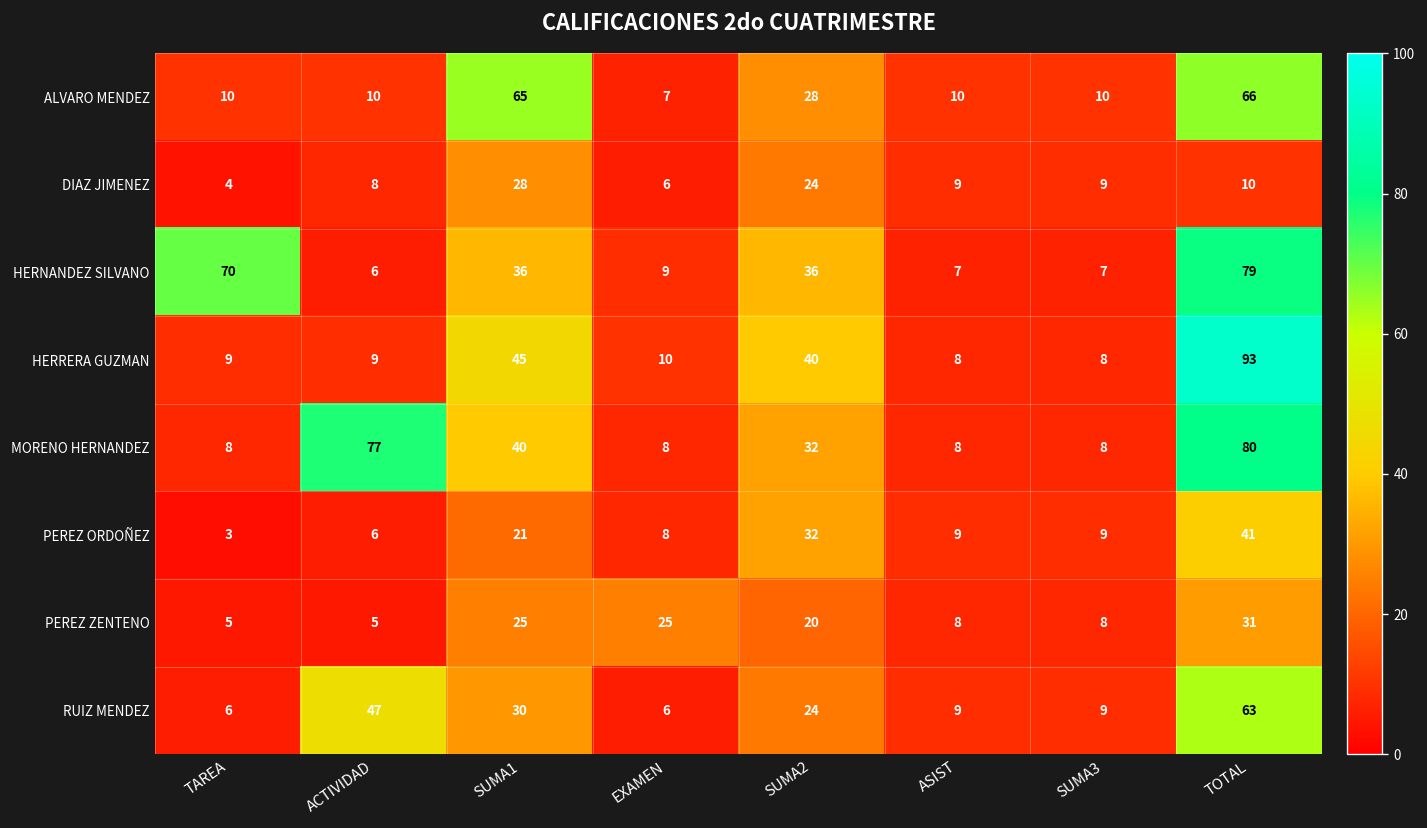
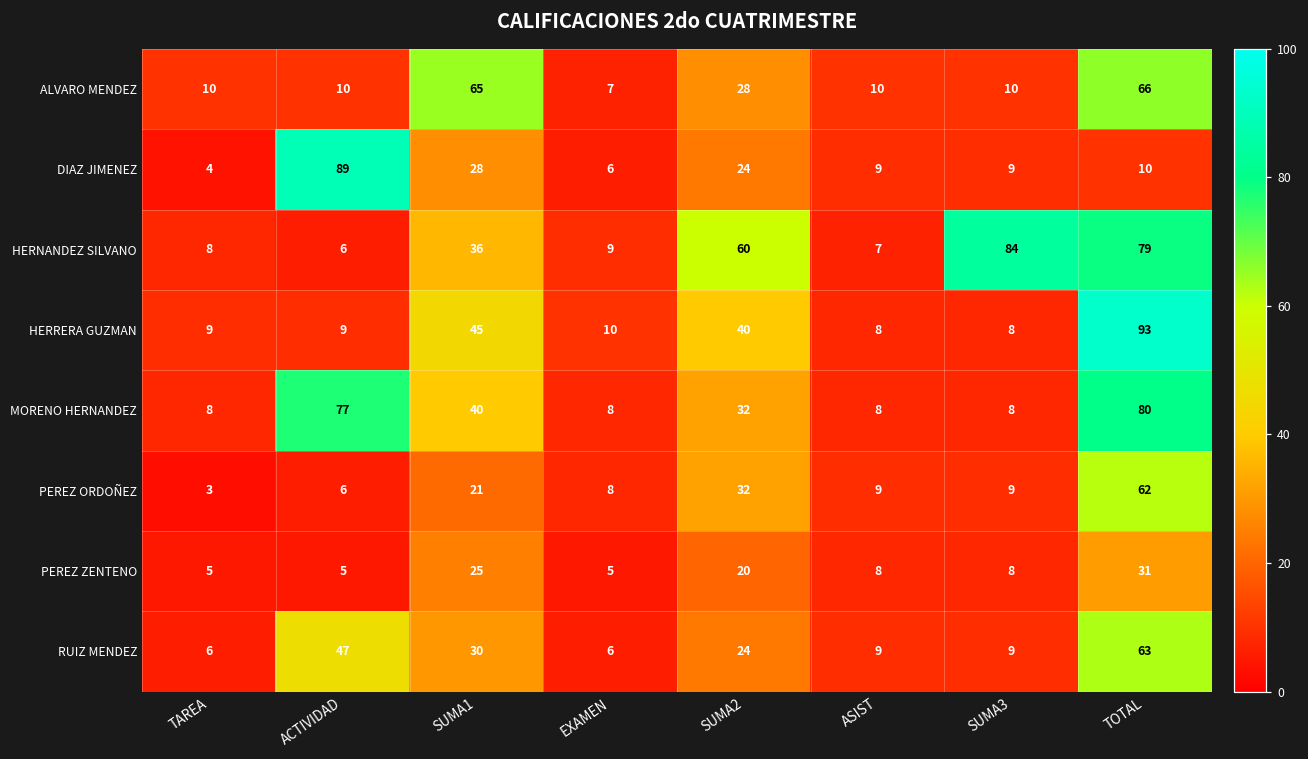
  {
    "ALVARO MENDEZ": {
      "TAREA": 10,
      "ACTIVIDAD": 10,
      "SUMA1": 65,
      "EXAMEN": 7,
      "SUMA2": 28,
      "ASIST": 10,
      "SUMA3": 10,
      "TOTAL": 66
    },
    "DIAZ JIMENEZ": {
      "TAREA": 4,
-     "ACTIVIDAD": 8,
+     "ACTIVIDAD": 89,
      "SUMA1": 28,
      "EXAMEN": 6,
      "SUMA2": 24,
      "ASIST": 9,
      "SUMA3": 9,
      "TOTAL": 10
    },
    "HERNANDEZ SILVANO": {
-     "TAREA": 70,
+     "TAREA": 8,
      "ACTIVIDAD": 6,
      "SUMA1": 36,
      "EXAMEN": 9,
-     "SUMA2": 36,
+     "SUMA2": 60,
      "ASIST": 7,
-     "SUMA3": 7,
+     "SUMA3": 84,
      "TOTAL": 79
    },
    "HERRERA GUZMAN": {
      "TAREA": 9,
      "ACTIVIDAD": 9,
      "SUMA1": 45,
      "EXAMEN": 10,
      "SUMA2": 40,
      "ASIST": 8,
      "SUMA3": 8,
      "TOTAL": 93
    },
    "MORENO HERNANDEZ": {
      "TAREA": 8,
      "ACTIVIDAD": 77,
      "SUMA1": 40,
      "EXAMEN": 8,
      "SUMA2": 32,
      "ASIST": 8,
      "SUMA3": 8,
      "TOTAL": 80
    },
    "PEREZ ORDOÑEZ": {
      "TAREA": 3,
      "ACTIVIDAD": 6,
      "SUMA1": 21,
      "EXAMEN": 8,
      "SUMA2": 32,
      "ASIST": 9,
      "SUMA3": 9,
-     "TOTAL": 41
+     "TOTAL": 62
    },
    "PEREZ ZENTENO": {
      "TAREA": 5,
      "ACTIVIDAD": 5,
      "SUMA1": 25,
-     "EXAMEN": 25,
+     "EXAMEN": 5,
      "SUMA2": 20,
      "ASIST": 8,
      "SUMA3": 8,
      "TOTAL": 31
    },
    "RUIZ MENDEZ": {
      "TAREA": 6,
      "ACTIVIDAD": 47,
      "SUMA1": 30,
      "EXAMEN": 6,
      "SUMA2": 24,
      "ASIST": 9,
      "SUMA3": 9,
      "TOTAL": 63
    }
  }
